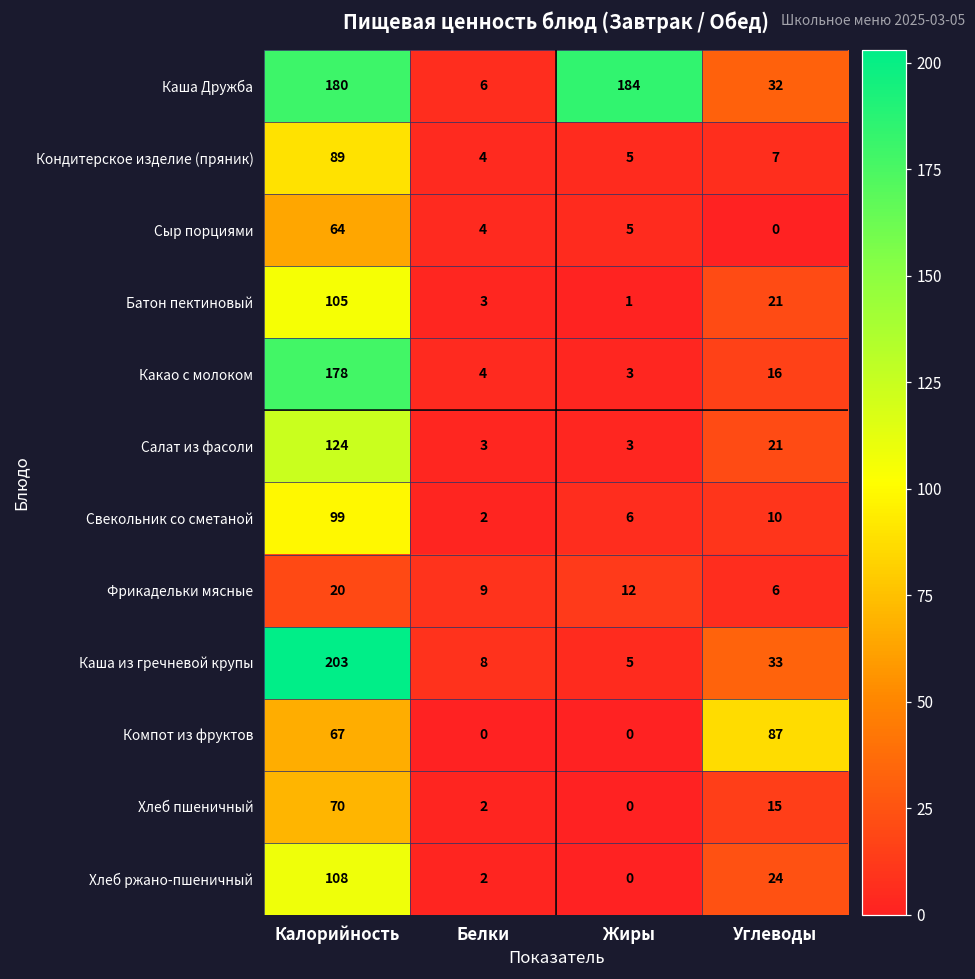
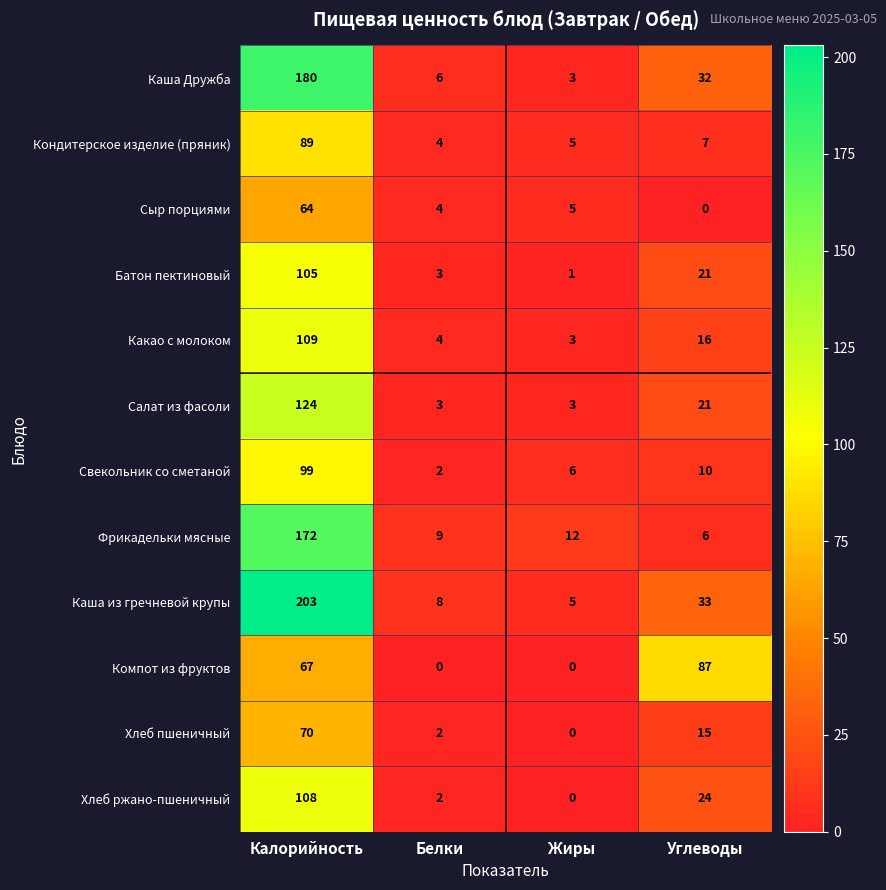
  {
    "Каша Дружба": {
      "Калорийность": 180,
      "Белки": 6,
-     "Жиры": 184,
+     "Жиры": 3,
      "Углеводы": 32
    },
    "Кондитерское изделие (пряник)": {
      "Калорийность": 89,
      "Белки": 4,
      "Жиры": 5,
      "Углеводы": 7
    },
    "Сыр порциями": {
      "Калорийность": 64,
      "Белки": 4,
      "Жиры": 5,
      "Углеводы": 0
    },
    "Батон пектиновый": {
      "Калорийность": 105,
      "Белки": 3,
      "Жиры": 1,
      "Углеводы": 21
    },
    "Какао с молоком": {
-     "Калорийность": 178,
+     "Калорийность": 109,
      "Белки": 4,
      "Жиры": 3,
      "Углеводы": 16
    },
    "Салат из фасоли": {
      "Калорийность": 124,
      "Белки": 3,
      "Жиры": 3,
      "Углеводы": 21
    },
    "Свекольник со сметаной": {
      "Калорийность": 99,
      "Белки": 2,
      "Жиры": 6,
      "Углеводы": 10
    },
    "Фрикадельки мясные": {
-     "Калорийность": 20,
+     "Калорийность": 172,
      "Белки": 9,
      "Жиры": 12,
      "Углеводы": 6
    },
    "Каша из гречневой крупы": {
      "Калорийность": 203,
      "Белки": 8,
      "Жиры": 5,
      "Углеводы": 33
    },
    "Компот из фруктов": {
      "Калорийность": 67,
      "Белки": 0,
      "Жиры": 0,
      "Углеводы": 87
    },
    "Хлеб пшеничный": {
      "Калорийность": 70,
      "Белки": 2,
      "Жиры": 0,
      "Углеводы": 15
    },
    "Хлеб ржано-пшеничный": {
      "Калорийность": 108,
      "Белки": 2,
      "Жиры": 0,
      "Углеводы": 24
    }
  }
